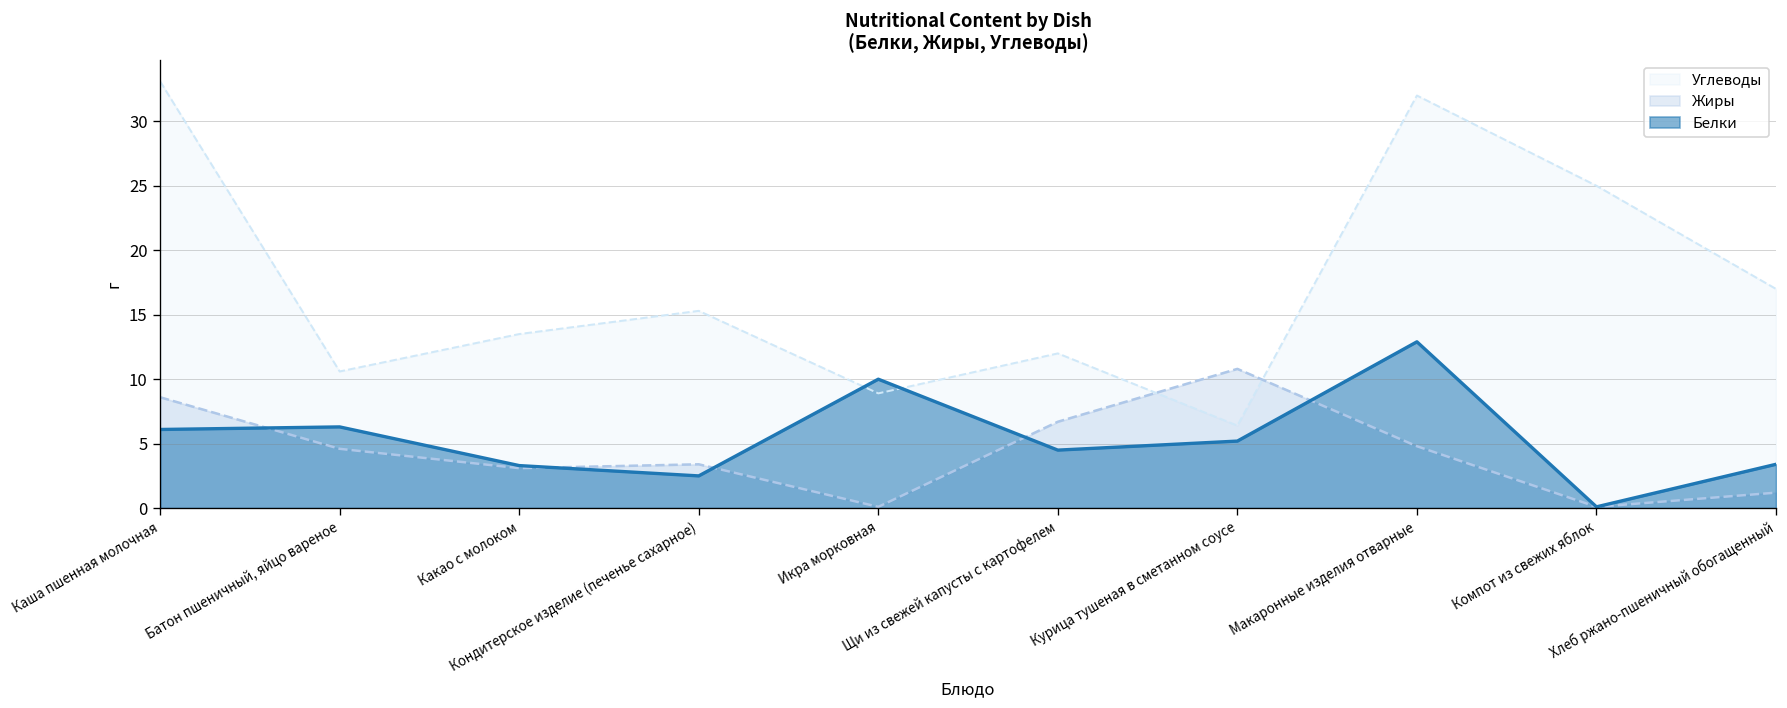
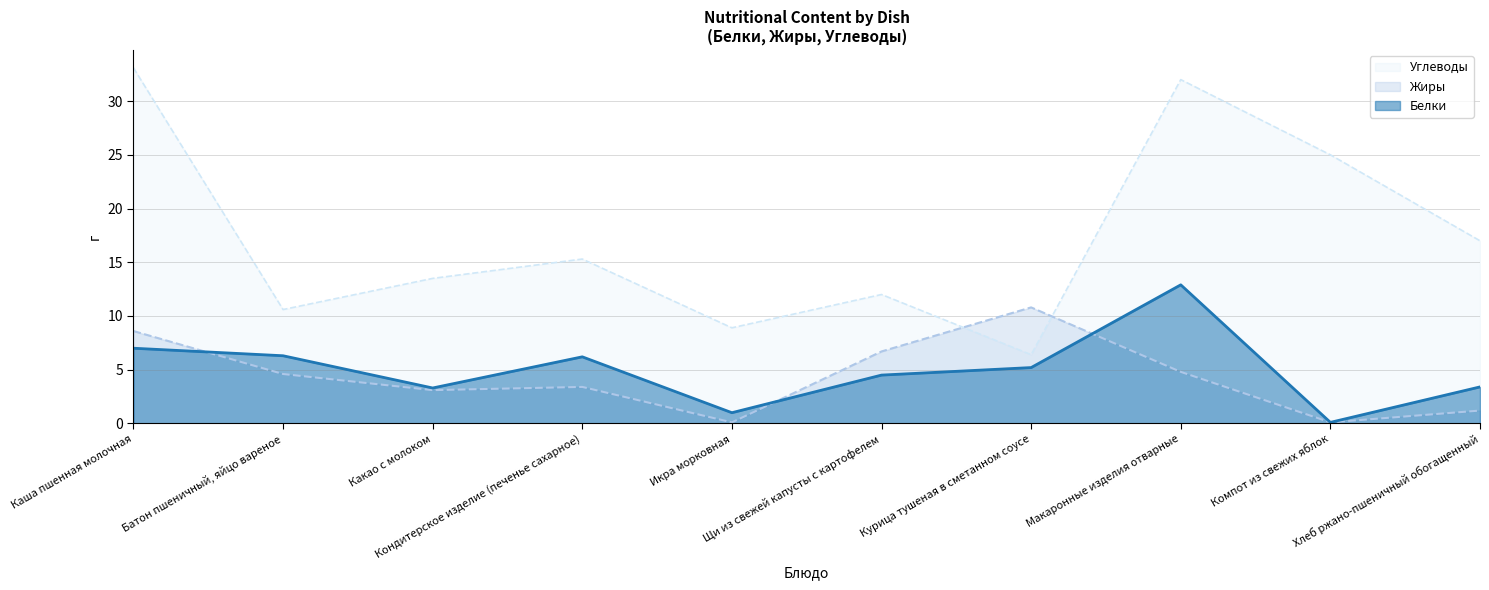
  {
    "Белки": {
-     "Каша пшенная молочная": 6.1,
+     "Каша пшенная молочная": 7.0,
      "Батон пшеничный, яйцо вареное": 6.3,
-     "Кондитерское изделие (печенье сахарное)": 2.5,
-     "Икра морковная": 10,
+     "Кондитерское изделие (печенье сахарное)": 6.2,
+     "Икра морковная": 1,
      "Щи из свежей капусты с картофелем": 4.5,
      "Курица тушеная в сметанном соусе": 5.2,
      "Макаронные изделия отварные": 12.9,
      "Хлеб ржано-пшеничный обогащенный": 3.4
    }
  }
